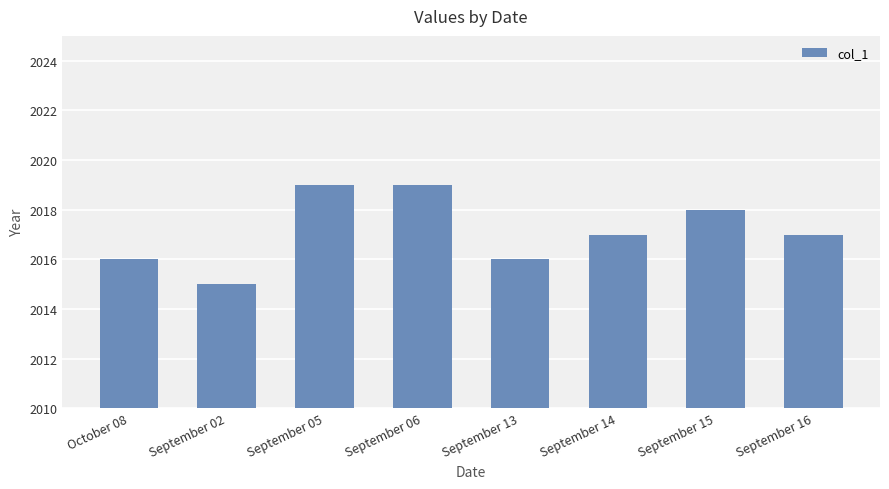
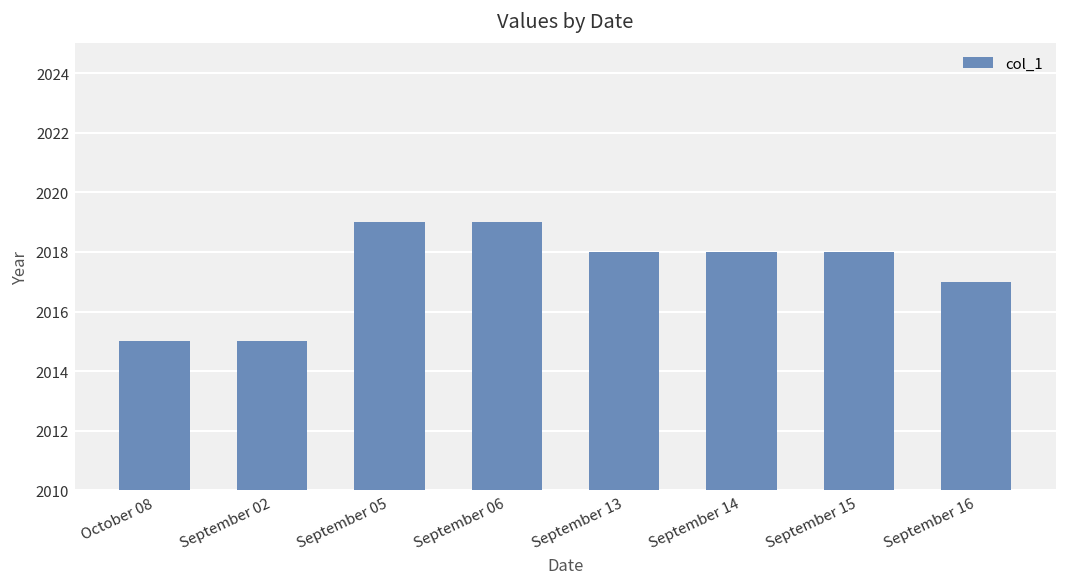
  {
-   "October 08": 2016,
+   "October 08": 2015,
    "September 02": 2015,
    "September 05": 2019,
    "September 06": 2019,
-   "September 13": 2016,
-   "September 14": 2017,
+   "September 13": 2018,
+   "September 14": 2018,
    "September 15": 2018,
    "September 16": 2017
  }
